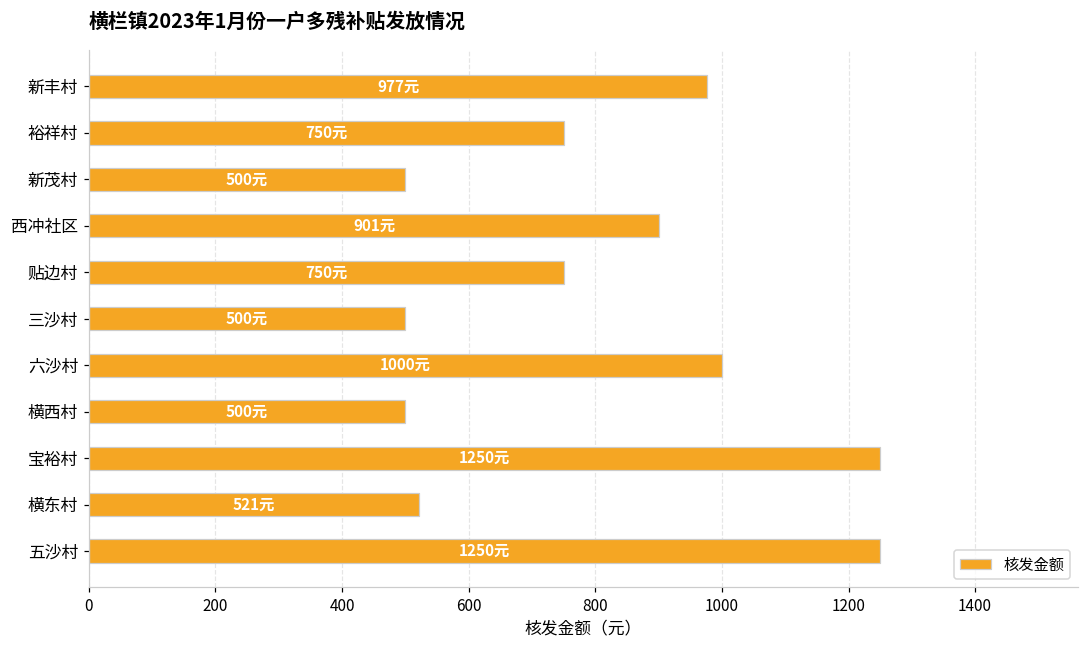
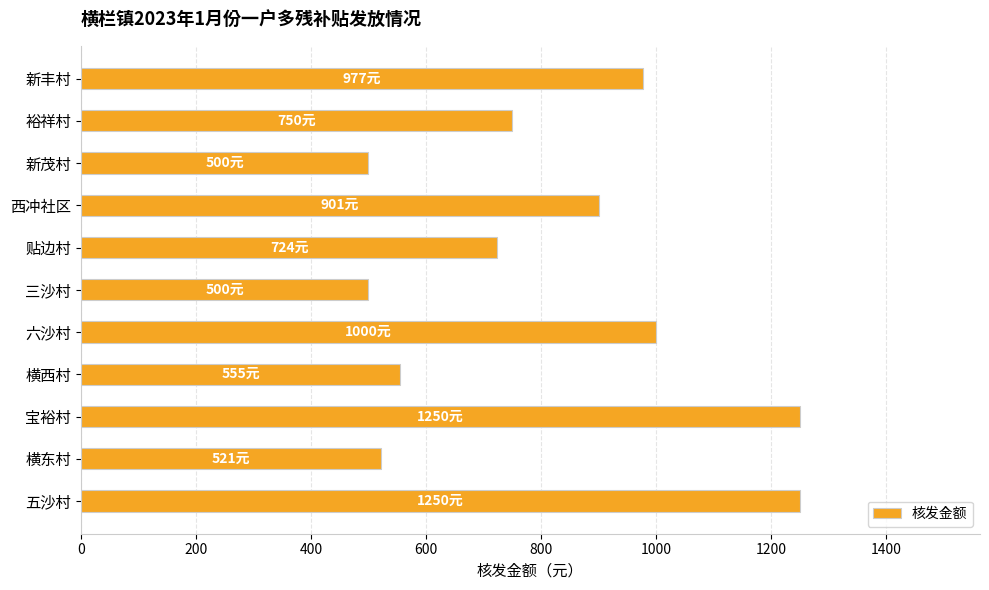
  {
    "新丰村": "977元",
    "裕祥村": "750元",
    "新茂村": "500元",
    "西冲社区": "901元",
-   "贴边村": "750元",
+   "贴边村": "724元",
    "三沙村": "500元",
    "六沙村": "1000元",
-   "横西村": "500元",
+   "横西村": "555元",
    "宝裕村": "1250元",
    "横东村": "521元",
    "五沙村": "1250元"
  }
